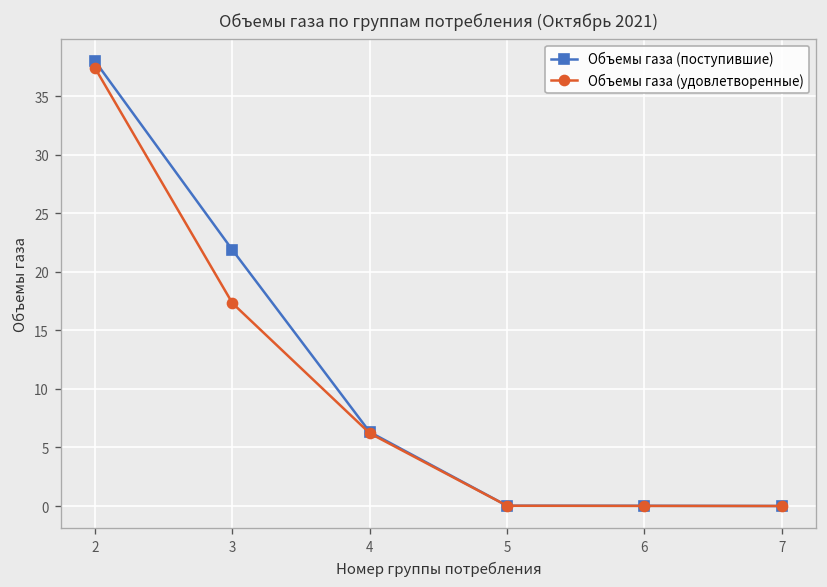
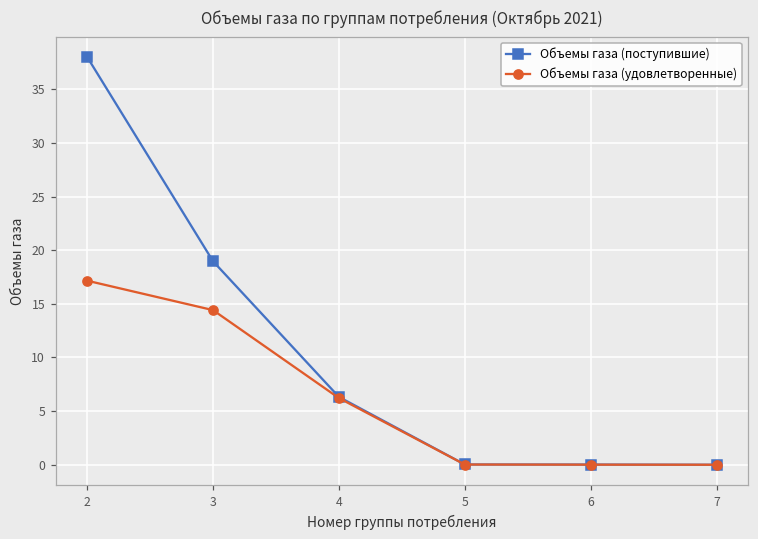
  {
    "Объемы газа (поступившие)": {
      "2": 38,
-     "3": 22
+     "3": 19
    },
    "Объемы газа (удовлетворенные)": {
-     "2": 37,
-     "3": 17
+     "2": 17,
+     "3": 14
    }
  }
